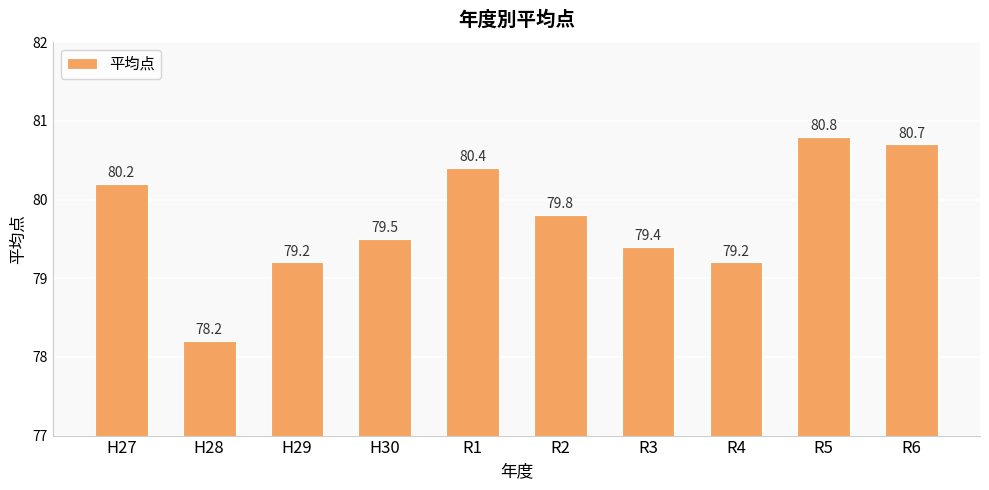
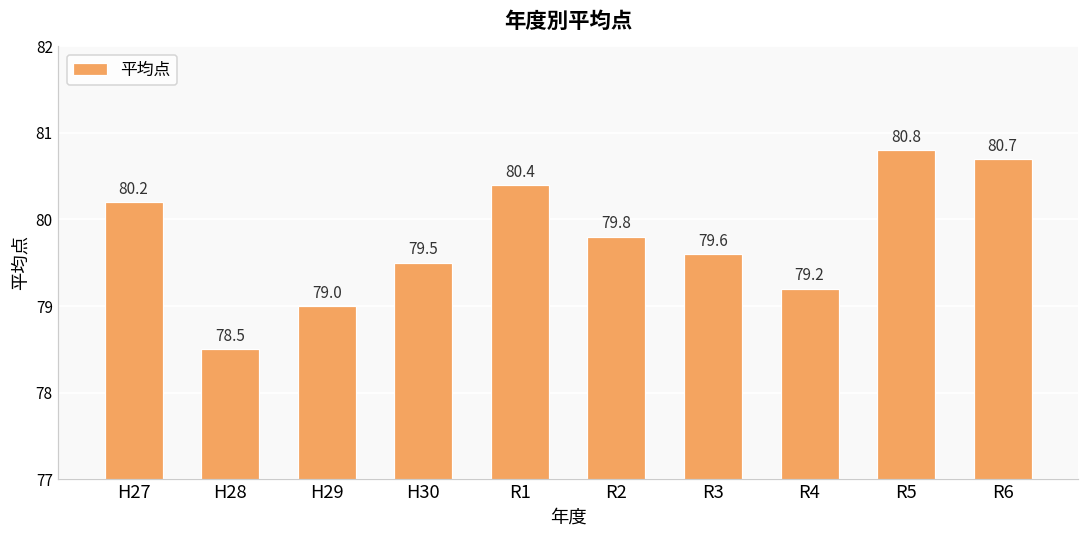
  {
    "H27": 80.2,
-   "H28": 78.2,
-   "H29": 79.2,
+   "H28": 78.5,
+   "H29": 79.0,
    "H30": 79.5,
    "R1": 80.4,
    "R2": 79.8,
-   "R3": 79.4,
+   "R3": 79.6,
    "R4": 79.2,
    "R5": 80.8,
    "R6": 80.7
  }
